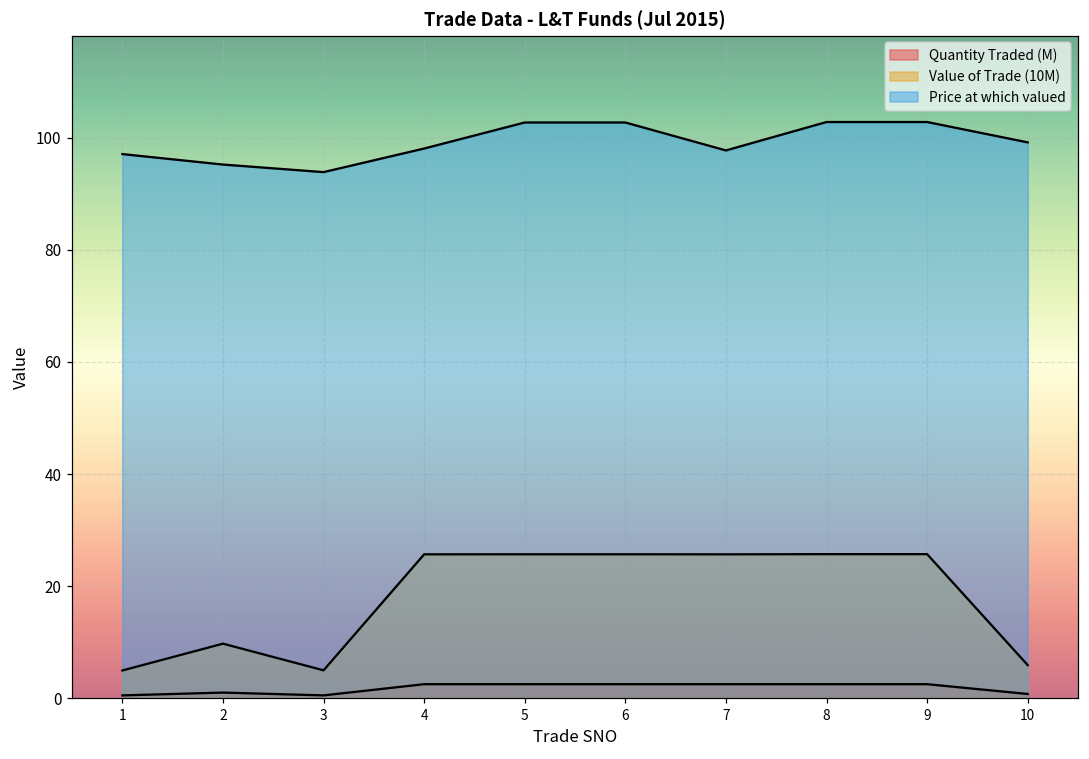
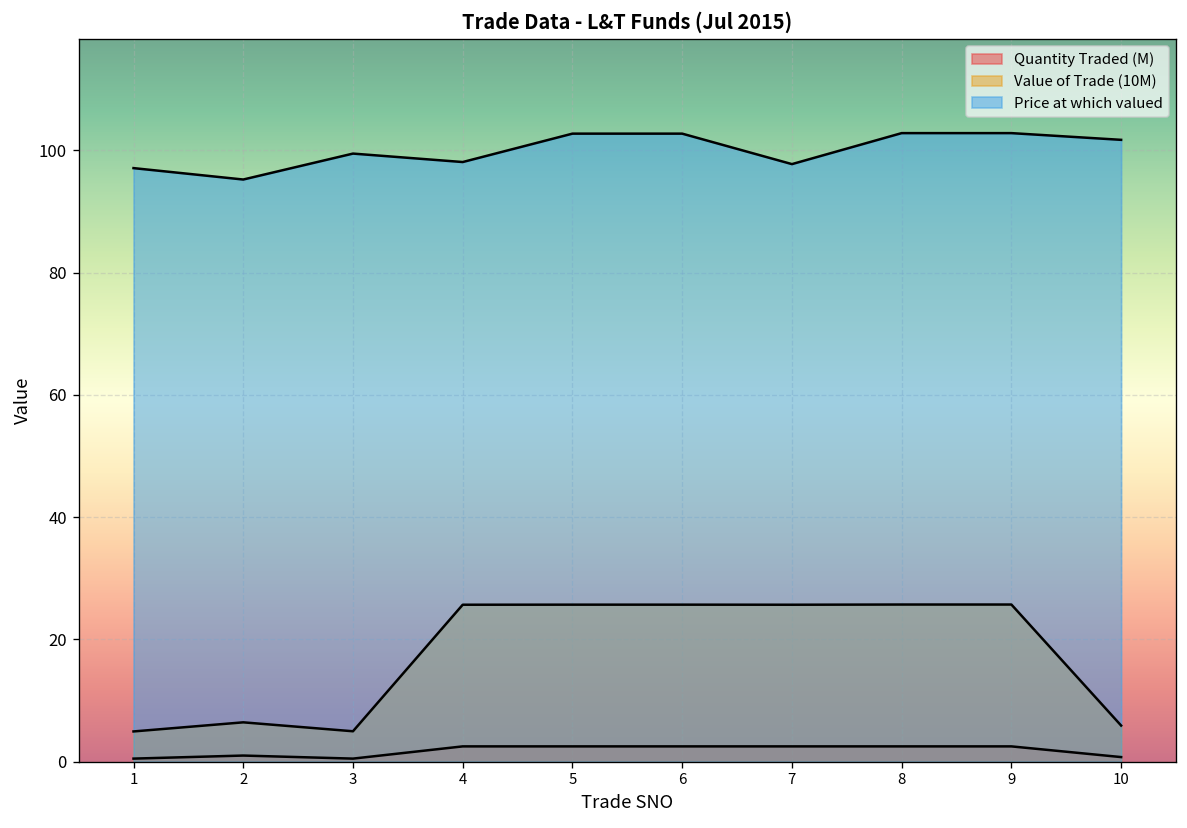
  {
    "Quantity Traded (M)": {
      "1": 1,
      "2": 1,
      "3": 1,
      "4": 3,
      "5": 3,
      "6": 3,
      "7": 3,
      "8": 3,
      "9": 3,
      "10": 1
    },
    "Value of Trade (10M)": {
      "1": 5,
-     "2": 10,
+     "2": 6,
      "3": 5,
      "4": 26,
      "5": 26,
      "6": 26,
      "7": 26,
      "8": 26,
      "9": 26,
      "10": 6
    },
    "Price at which valued": {
      "1": 97,
      "2": 95,
-     "3": 94,
+     "3": 99,
      "4": 98,
      "5": 103,
      "6": 103,
      "7": 98,
      "8": 103,
      "9": 103,
-     "10": 99
+     "10": 102
    }
  }
